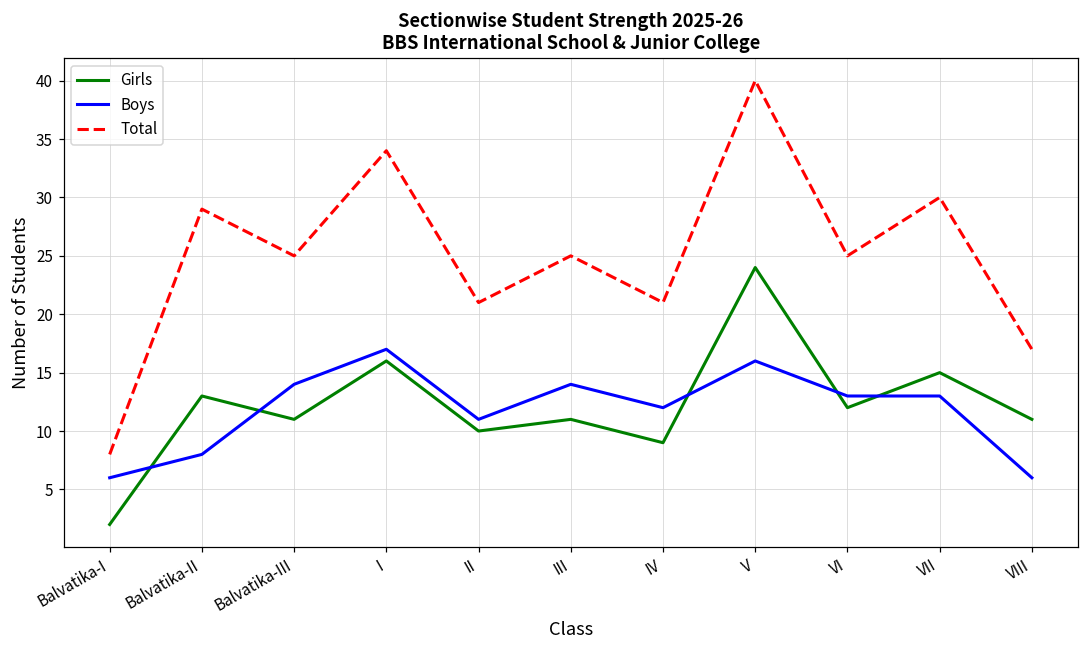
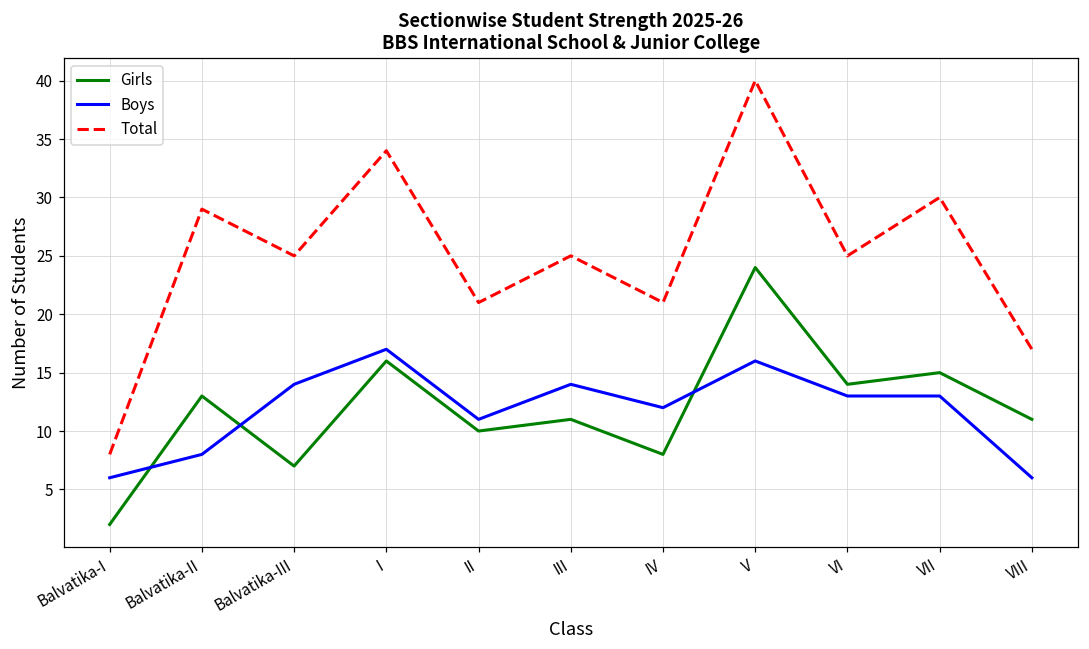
  {
    "Girls": {
      "Balvatika-I": 2,
      "Balvatika-II": 13,
-     "Balvatika-III": 11,
+     "Balvatika-III": 7,
      "I": 16,
      "II": 10,
      "III": 11,
-     "IV": 9,
+     "IV": 8,
      "V": 24,
-     "VI": 12,
+     "VI": 14,
      "VII": 15,
      "VIII": 11
    },
    "Boys": {
      "Balvatika-I": 6,
      "Balvatika-II": 8,
      "Balvatika-III": 14,
      "I": 17,
      "II": 11,
      "III": 14,
      "IV": 12,
      "V": 16,
      "VI": 13,
      "VII": 13,
      "VIII": 6
    },
    "Total": {
      "Balvatika-I": 8,
      "Balvatika-II": 29,
      "Balvatika-III": 25,
      "I": 34,
      "II": 21,
      "III": 25,
      "IV": 21,
      "V": 40,
      "VI": 25,
      "VII": 30,
      "VIII": 17
    }
  }
